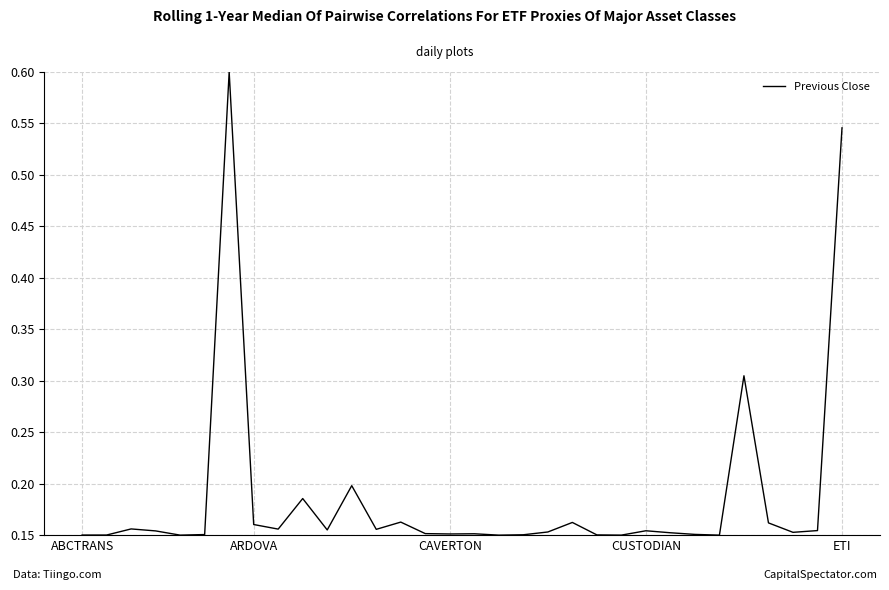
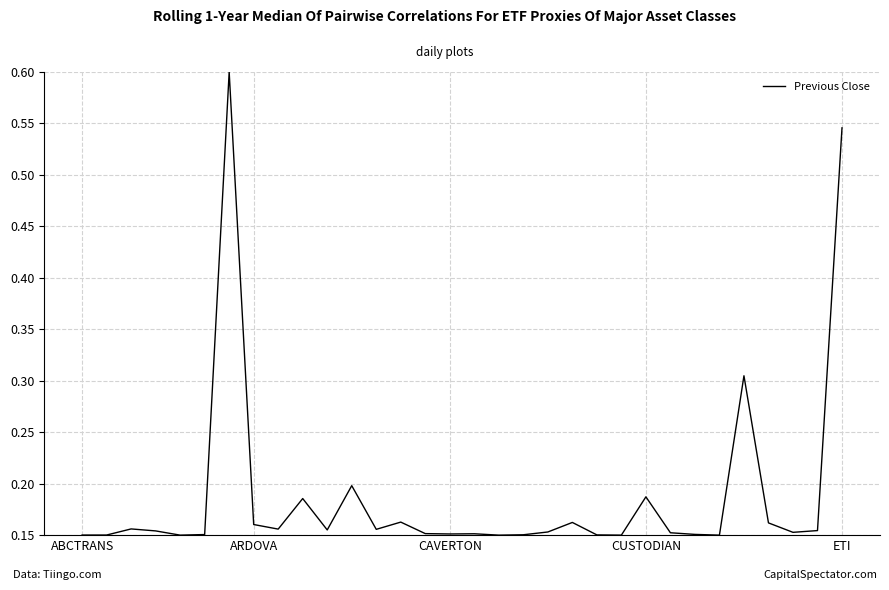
  {
    "ABCTRANS": 0.150,
    "ARDOVA": 0.160,
    "CAVERTON": 0.151,
-   "CUSTODIAN": 0.154,
+   "CUSTODIAN": 0.187,
    "ETI": 0.546
  }
